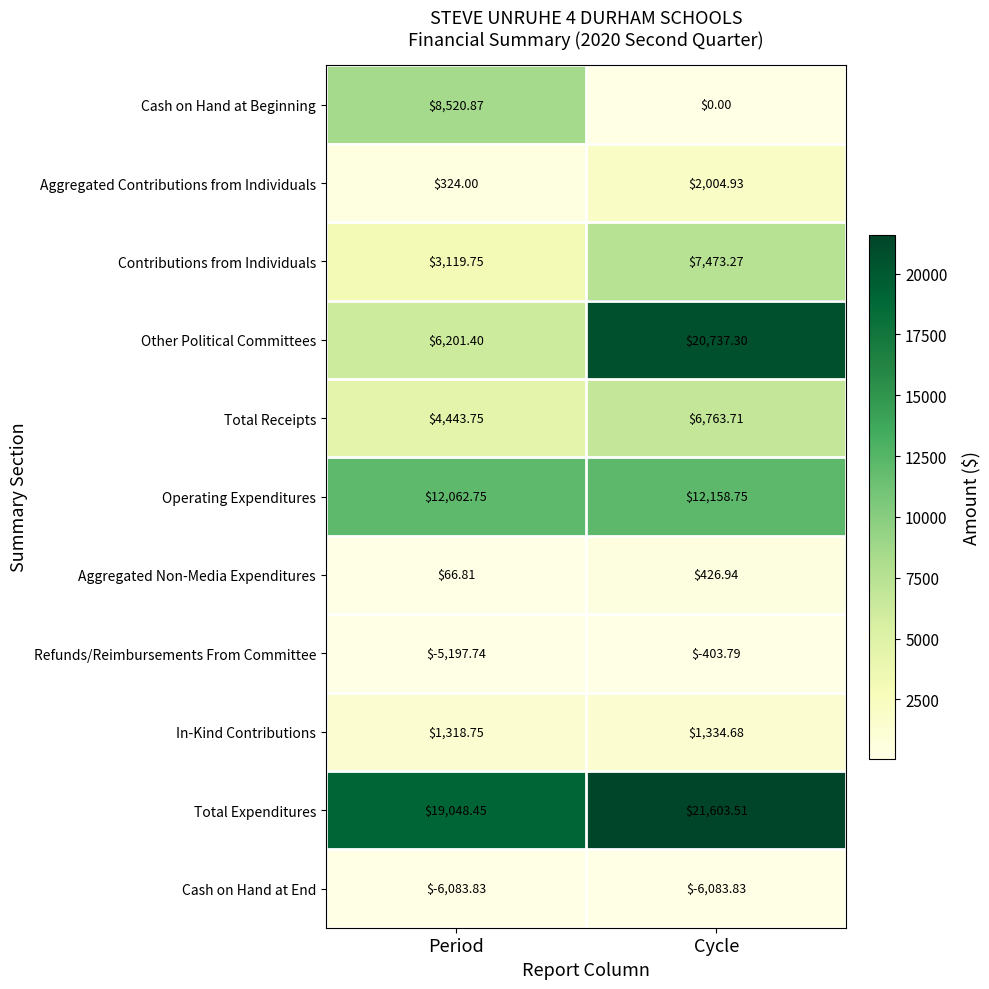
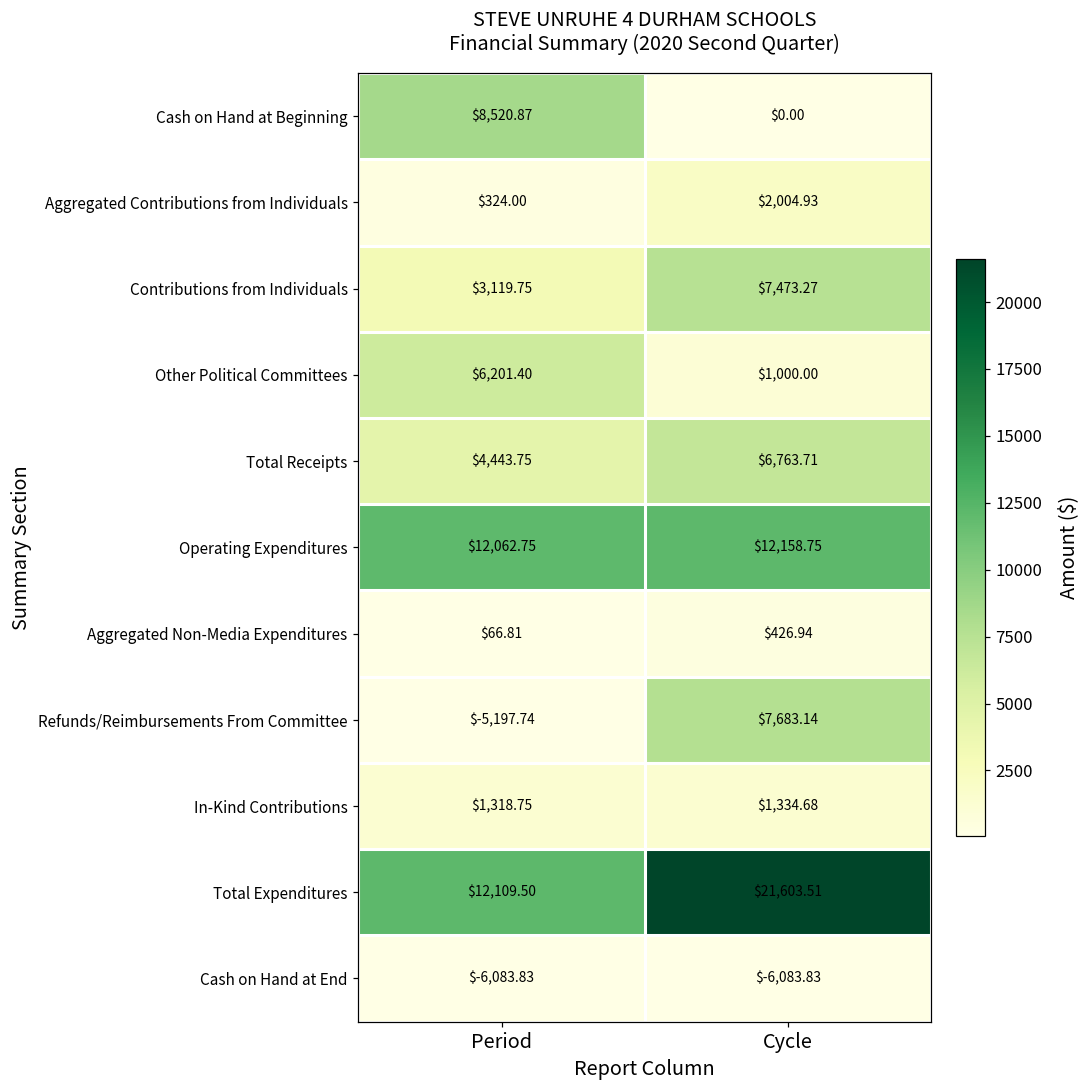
  {
    "Cash on Hand at Beginning": {
      "Period": "$8,520.87",
      "Cycle": "$0.00"
    },
    "Aggregated Contributions from Individuals": {
      "Period": "$324.00",
      "Cycle": "$2,004.93"
    },
    "Contributions from Individuals": {
      "Period": "$3,119.75",
      "Cycle": "$7,473.27"
    },
    "Other Political Committees": {
      "Period": "$6,201.40",
-     "Cycle": "$20,737.30"
+     "Cycle": "$1,000.00"
    },
    "Total Receipts": {
      "Period": "$4,443.75",
      "Cycle": "$6,763.71"
    },
    "Operating Expenditures": {
      "Period": "$12,062.75",
      "Cycle": "$12,158.75"
    },
    "Aggregated Non-Media Expenditures": {
      "Period": "$66.81",
      "Cycle": "$426.94"
    },
    "Refunds/Reimbursements From Committee": {
      "Period": "$-5,197.74",
-     "Cycle": "$-403.79"
+     "Cycle": "$7,683.14"
    },
    "In-Kind Contributions": {
      "Period": "$1,318.75",
      "Cycle": "$1,334.68"
    },
    "Total Expenditures": {
-     "Period": "$19,048.45",
+     "Period": "$12,109.50",
      "Cycle": "$21,603.51"
    },
    "Cash on Hand at End": {
      "Period": "$-6,083.83",
      "Cycle": "$-6,083.83"
    }
  }
